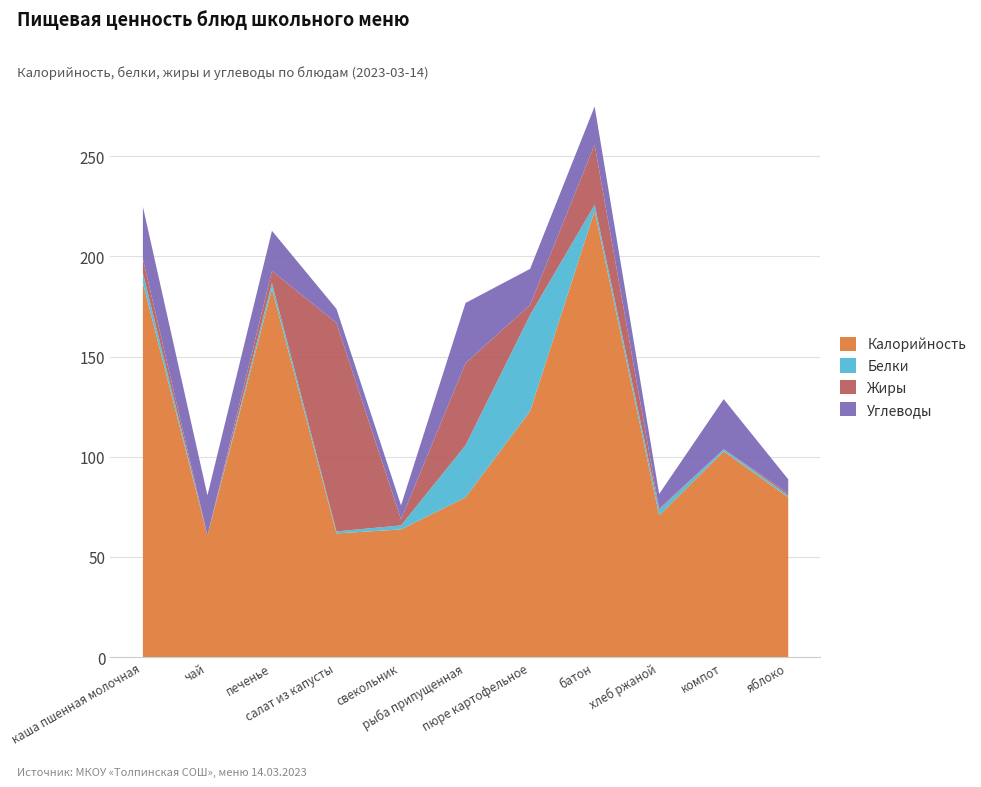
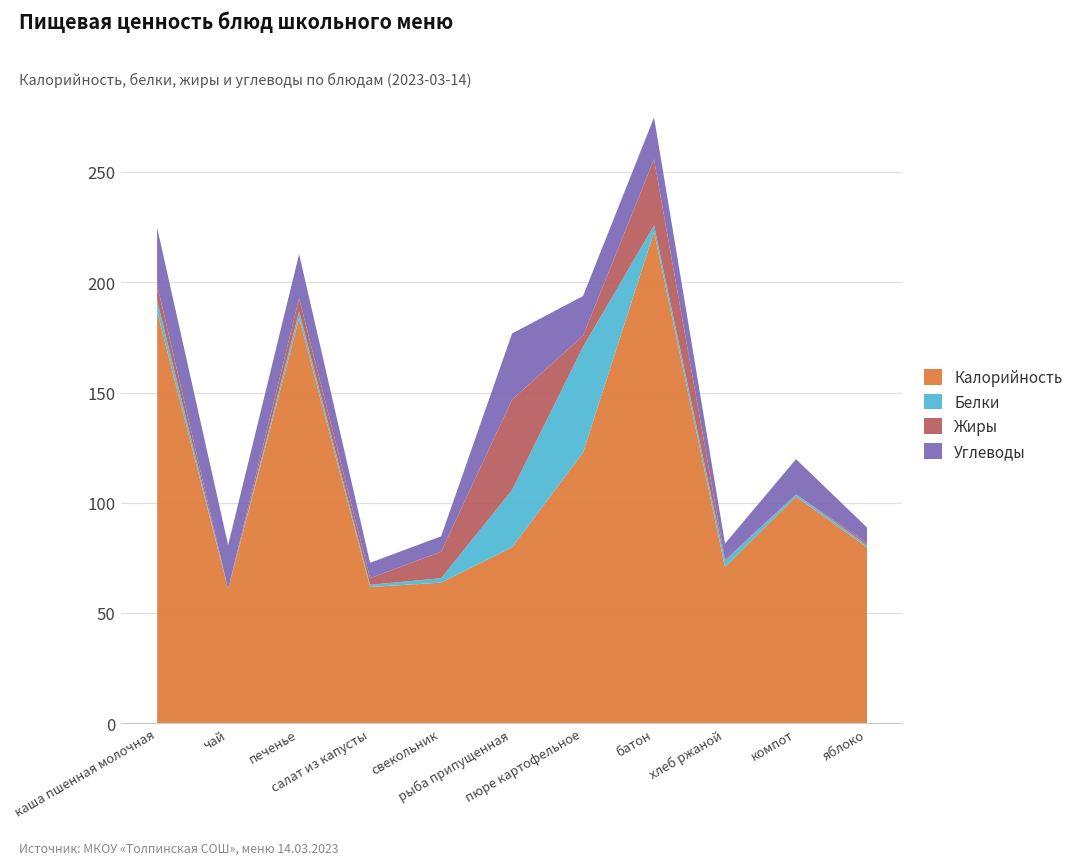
  {
    "Калорийность": {
      "каша пшенная молочная": 187,
      "печенье": 184,
      "свекольник": 64,
      "рыба припущенная": 80,
      "пюре картофельное": 123,
      "батон": 223,
      "хлеб ржаной": 71
    },
    "Белки": {
      "каша пшенная молочная": 5,
      "печенье": 3,
      "свекольник": 2,
      "рыба припущенная": 26,
      "пюре картофельное": 48,
      "батон": 3
    },
    "Жиры": {
      "каша пшенная молочная": 7,
      "печенье": 6,
-     "салат из капусты": 104,
-     "свекольник": 3,
+     "салат из капусты": 3,
+     "свекольник": 12,
      "рыба припущенная": 41,
      "пюре картофельное": 5,
      "батон": 30
    },
    "Углеводы": {
      "каша пшенная молочная": 26,
      "чай": 20,
      "печенье": 20,
      "салат из капусты": 7,
      "свекольник": 7,
      "рыба припущенная": 30,
      "пюре картофельное": 18,
      "батон": 19,
      "хлеб ржаной": 7,
-     "компот": 25,
+     "компот": 16,
      "яблоко": 7
    }
  }
